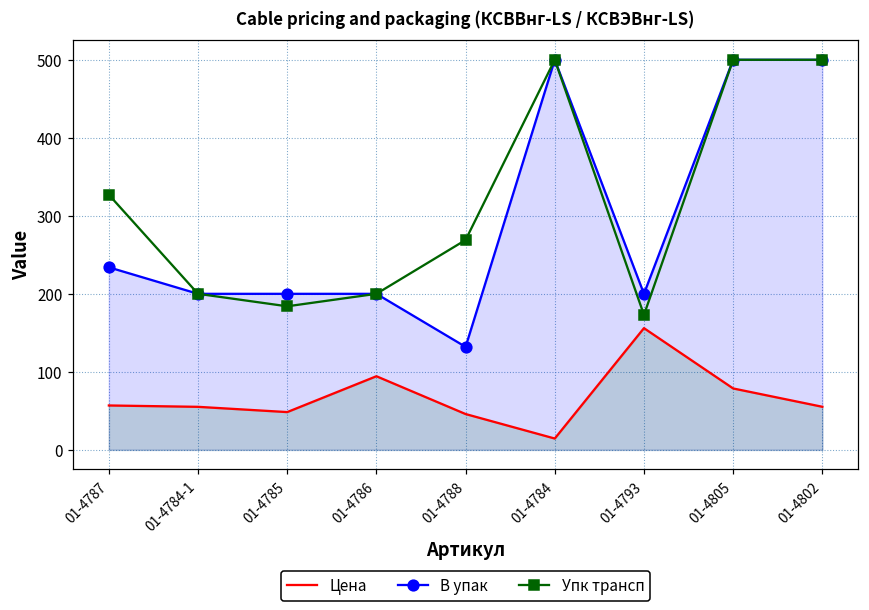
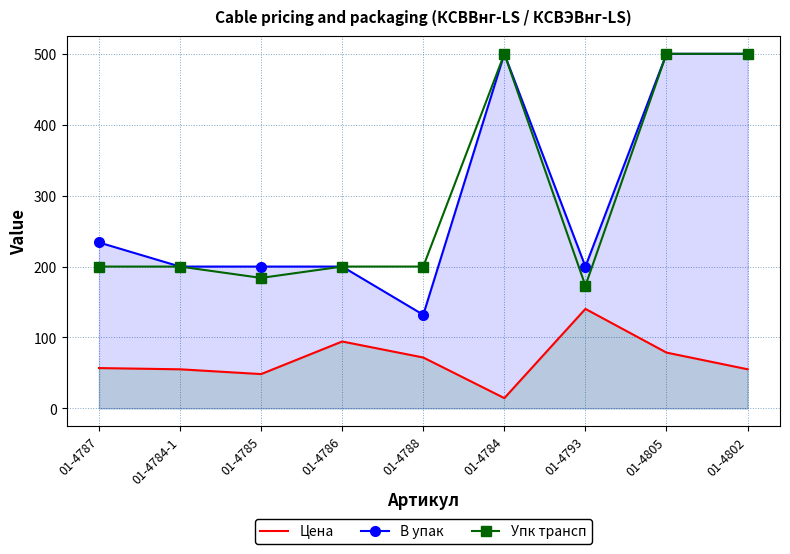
  {
    "Цена": {
      "01-4787": 60,
      "01-4784-1": 60,
      "01-4785": 50,
      "01-4786": 90,
-     "01-4788": 50,
+     "01-4788": 70,
      "01-4784": 10,
-     "01-4793": 160,
+     "01-4793": 140,
      "01-4805": 80,
      "01-4802": 60
    },
    "В упак": {
      "01-4787": 230,
      "01-4785": 200,
      "01-4788": 130,
      "01-4793": 200
    },
    "Упк трансп": {
-     "01-4787": 330,
+     "01-4787": 200,
      "01-4785": 180,
-     "01-4788": 270,
+     "01-4788": 200,
      "01-4793": 170
    }
  }
